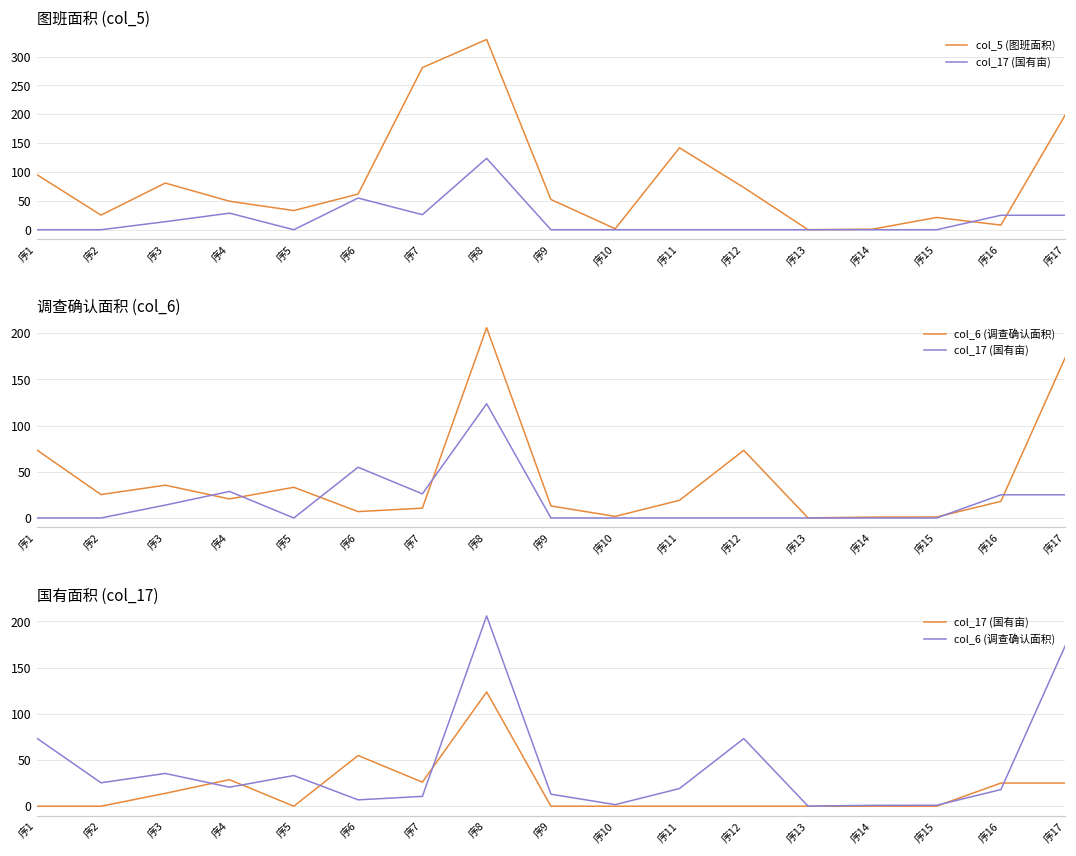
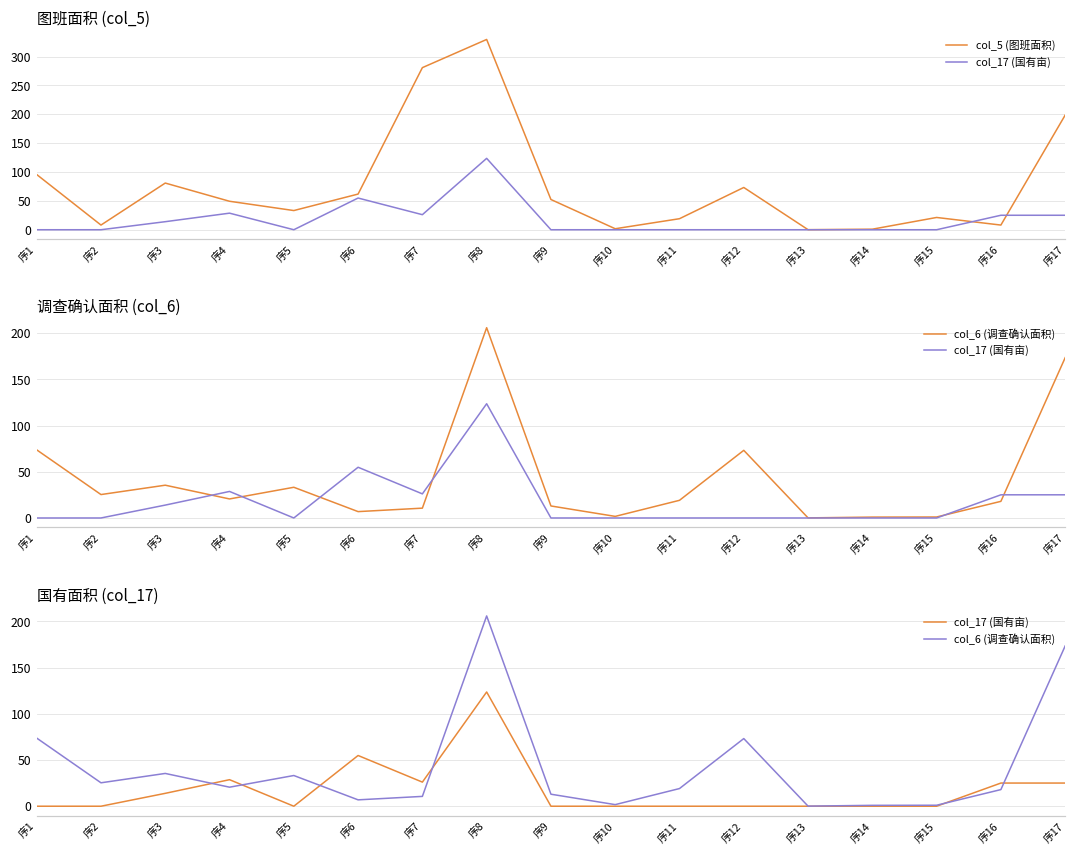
  {
    "图班面积 (col_5)": {
      "col_5 (图班面积)": {
        "序1": 100,
-       "序2": 30,
+       "序2": 10,
        "序3": 80,
        "序4": 50,
        "序5": 30,
        "序6": 60,
        "序7": 280,
        "序8": 330,
        "序9": 50,
-       "序11": 140,
+       "序11": 20,
        "序12": 70,
        "序15": 20,
        "序16": 10,
        "序17": 200
      }
    },
    "国有面积 (col_17)": {
      "col_17 (国有亩)": {
        "序1": 0,
        "序2": 0,
        "序3": 10,
        "序4": 30,
        "序5": 0,
        "序6": 50,
        "序7": 30,
        "序8": 120,
        "序9": 0,
        "序11": 0,
        "序12": 0,
        "序16": 30,
        "序17": 30
      },
      "col_6 (调查确认面积)": {
        "序1": 70,
        "序2": 30,
        "序3": 40,
        "序4": 20,
        "序5": 30,
        "序6": 10,
        "序7": 10,
        "序8": 210,
        "序9": 10,
        "序11": 20,
        "序12": 70,
        "序16": 20,
        "序17": 170
      }
    }
  }
